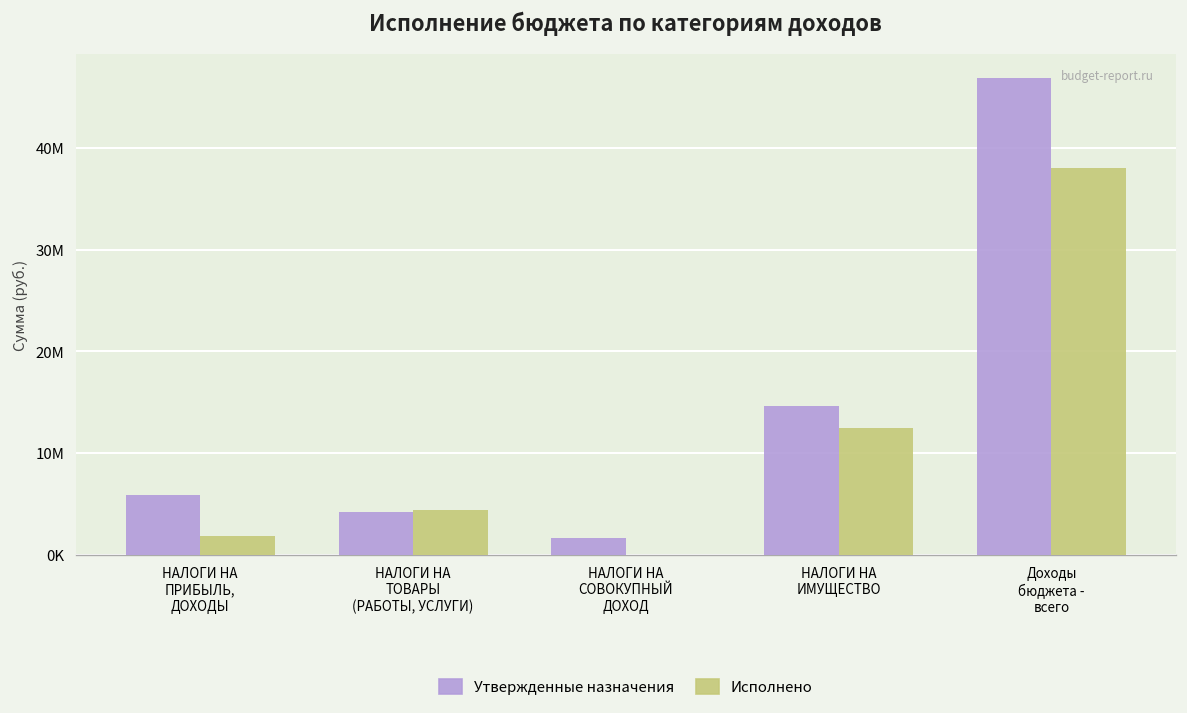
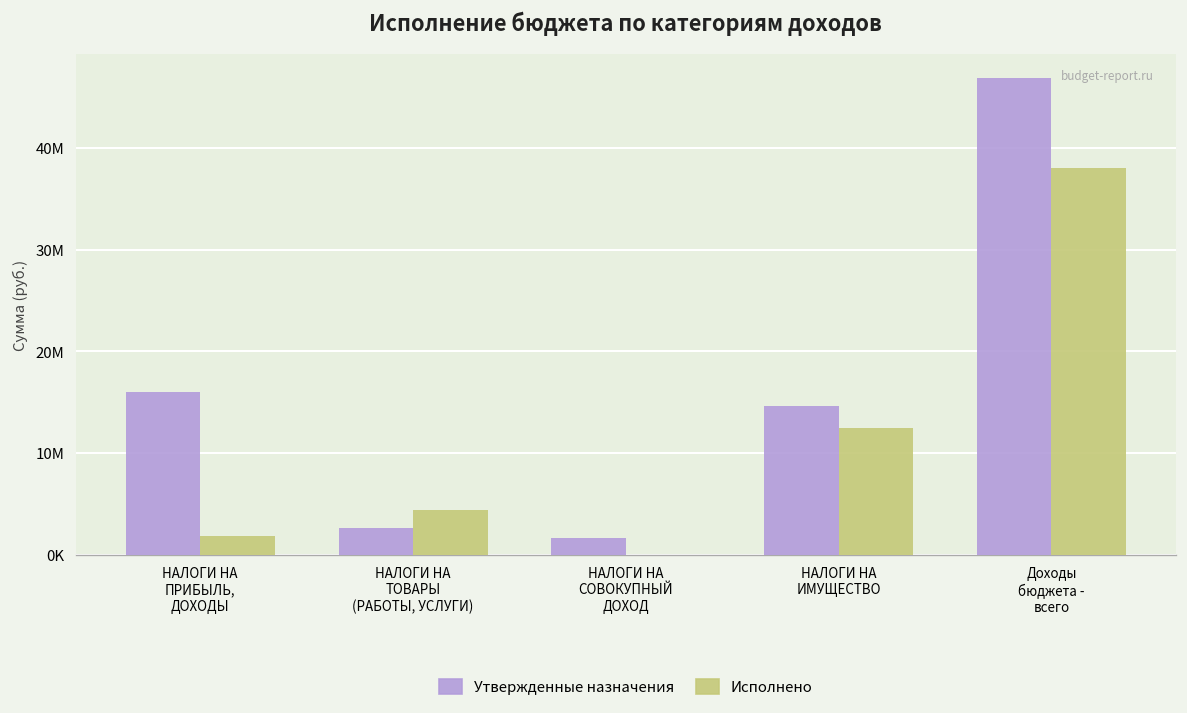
  {
    "Утвержденные назначения": {
-     "НАЛОГИ НА ПРИБЫЛЬ, ДОХОДЫ": 6000000,
-     "НАЛОГИ НА ТОВАРЫ (РАБОТЫ, УСЛУГИ)": 4000000,
+     "НАЛОГИ НА ПРИБЫЛЬ, ДОХОДЫ": 16000000,
+     "НАЛОГИ НА ТОВАРЫ (РАБОТЫ, УСЛУГИ)": 3000000,
      "НАЛОГИ НА СОВОКУПНЫЙ ДОХОД": 2000000,
      "НАЛОГИ НА ИМУЩЕСТВО": 15000000,
      "Доходы бюджета - всего": 47000000
    },
    "Исполнено": {
      "НАЛОГИ НА ПРИБЫЛЬ, ДОХОДЫ": 2000000,
      "НАЛОГИ НА ТОВАРЫ (РАБОТЫ, УСЛУГИ)": 4000000,
      "НАЛОГИ НА ИМУЩЕСТВО": 12000000,
      "Доходы бюджета - всего": 38000000
    }
  }
